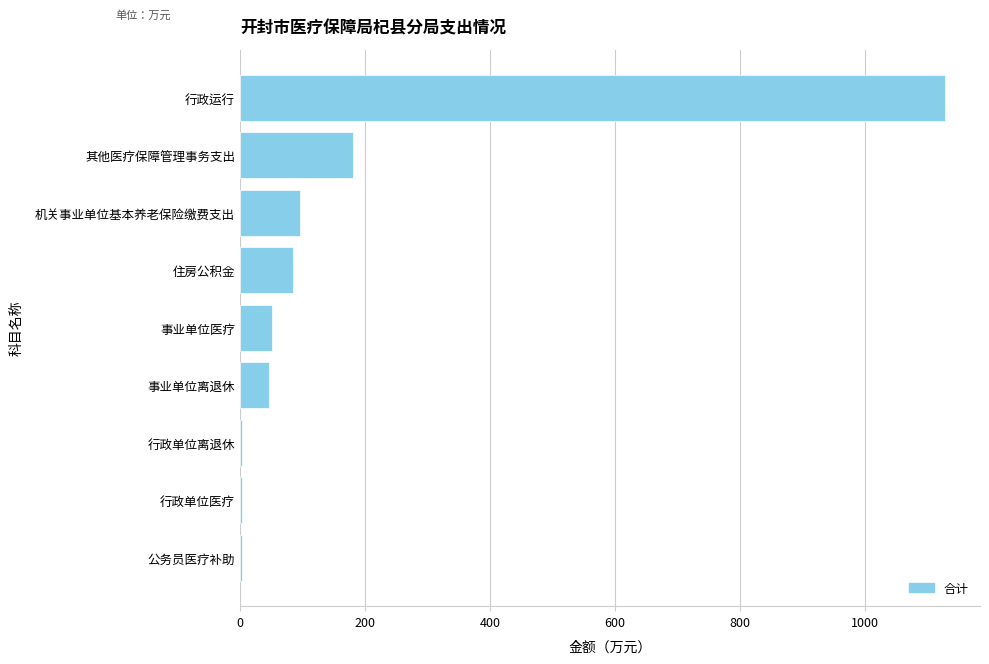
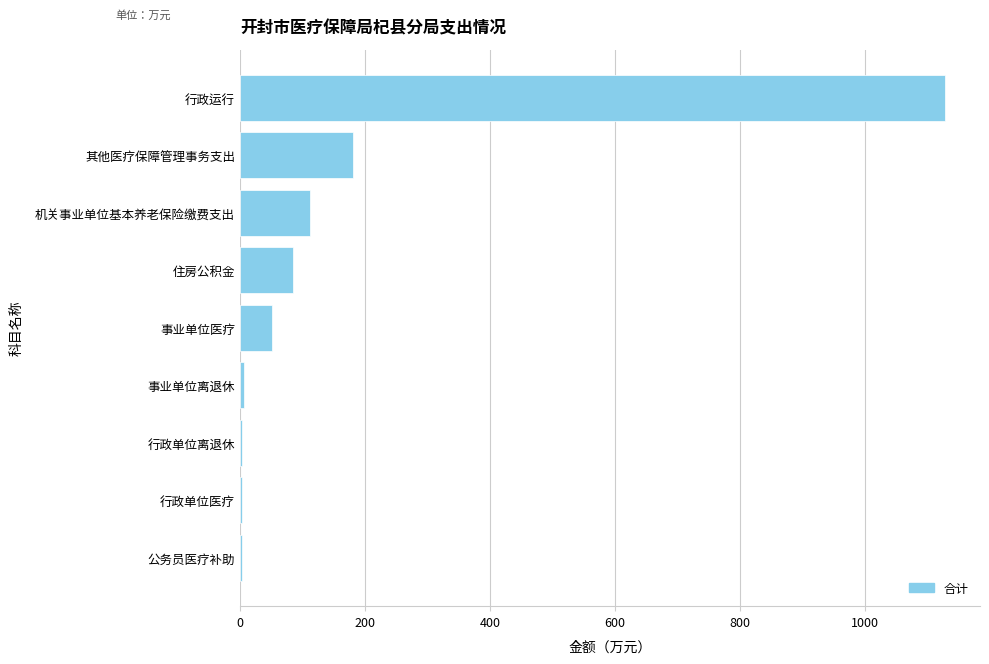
  {
    "行政运行": 1130,
    "其他医疗保障管理事务支出": 180,
-   "机关事业单位基本养老保险缴费支出": 100,
+   "机关事业单位基本养老保险缴费支出": 110,
    "住房公积金": 80,
    "事业单位医疗": 50,
-   "事业单位离退休": 50
+   "事业单位离退休": 10
  }
